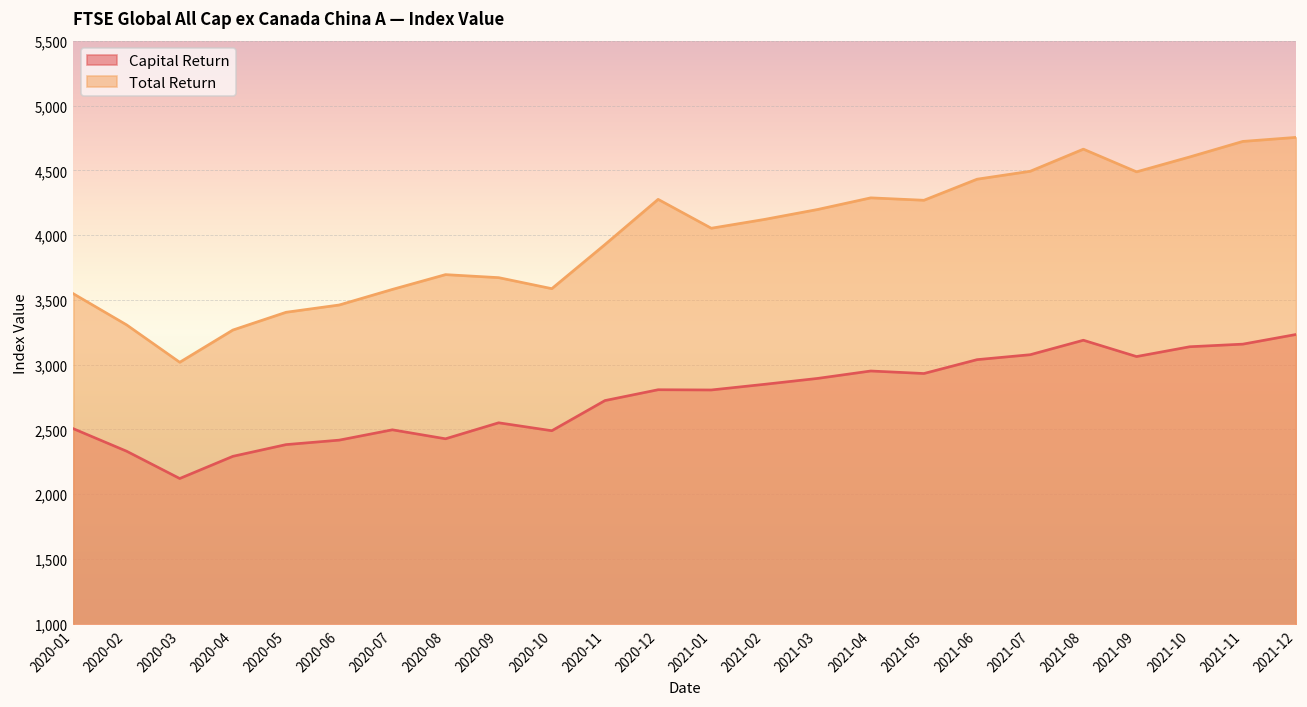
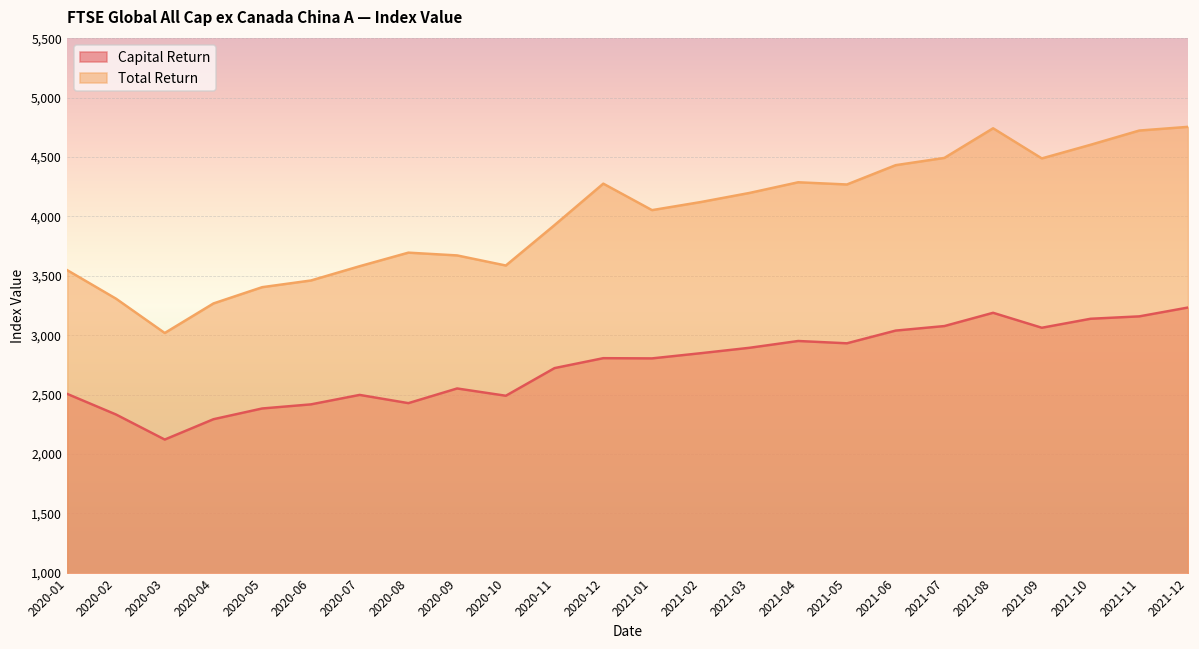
  {
    "Capital Return": {
      "2020-01": "2,500",
      "2020-02": "2,330",
      "2020-03": "2,120",
      "2020-04": "2,290",
      "2020-05": "2,380",
      "2020-06": "2,420",
      "2020-07": "2,500",
      "2020-08": "2,430",
      "2020-09": "2,550",
      "2020-10": "2,490",
      "2020-11": "2,720",
      "2020-12": "2,810",
      "2021-01": "2,800",
      "2021-02": "2,850",
      "2021-03": "2,890",
      "2021-04": "2,950",
      "2021-05": "2,930",
      "2021-06": "3,040",
      "2021-07": "3,080",
      "2021-08": "3,190",
      "2021-09": "3,060",
      "2021-10": "3,140",
      "2021-11": "3,160",
      "2021-12": "3,230"
    },
    "Total Return": {
      "2020-01": "3,550",
      "2020-02": "3,310",
      "2020-03": "3,020",
      "2020-04": "3,270",
      "2020-05": "3,400",
      "2020-06": "3,460",
      "2020-07": "3,580",
      "2020-08": "3,700",
      "2020-09": "3,670",
      "2020-10": "3,590",
      "2020-11": "3,930",
      "2020-12": "4,280",
      "2021-01": "4,050",
      "2021-02": "4,120",
      "2021-03": "4,200",
      "2021-04": "4,290",
      "2021-05": "4,270",
      "2021-06": "4,430",
      "2021-07": "4,490",
-     "2021-08": "4,660",
+     "2021-08": "4,740",
      "2021-09": "4,490",
      "2021-10": "4,600",
      "2021-11": "4,720",
      "2021-12": "4,750"
    }
  }
